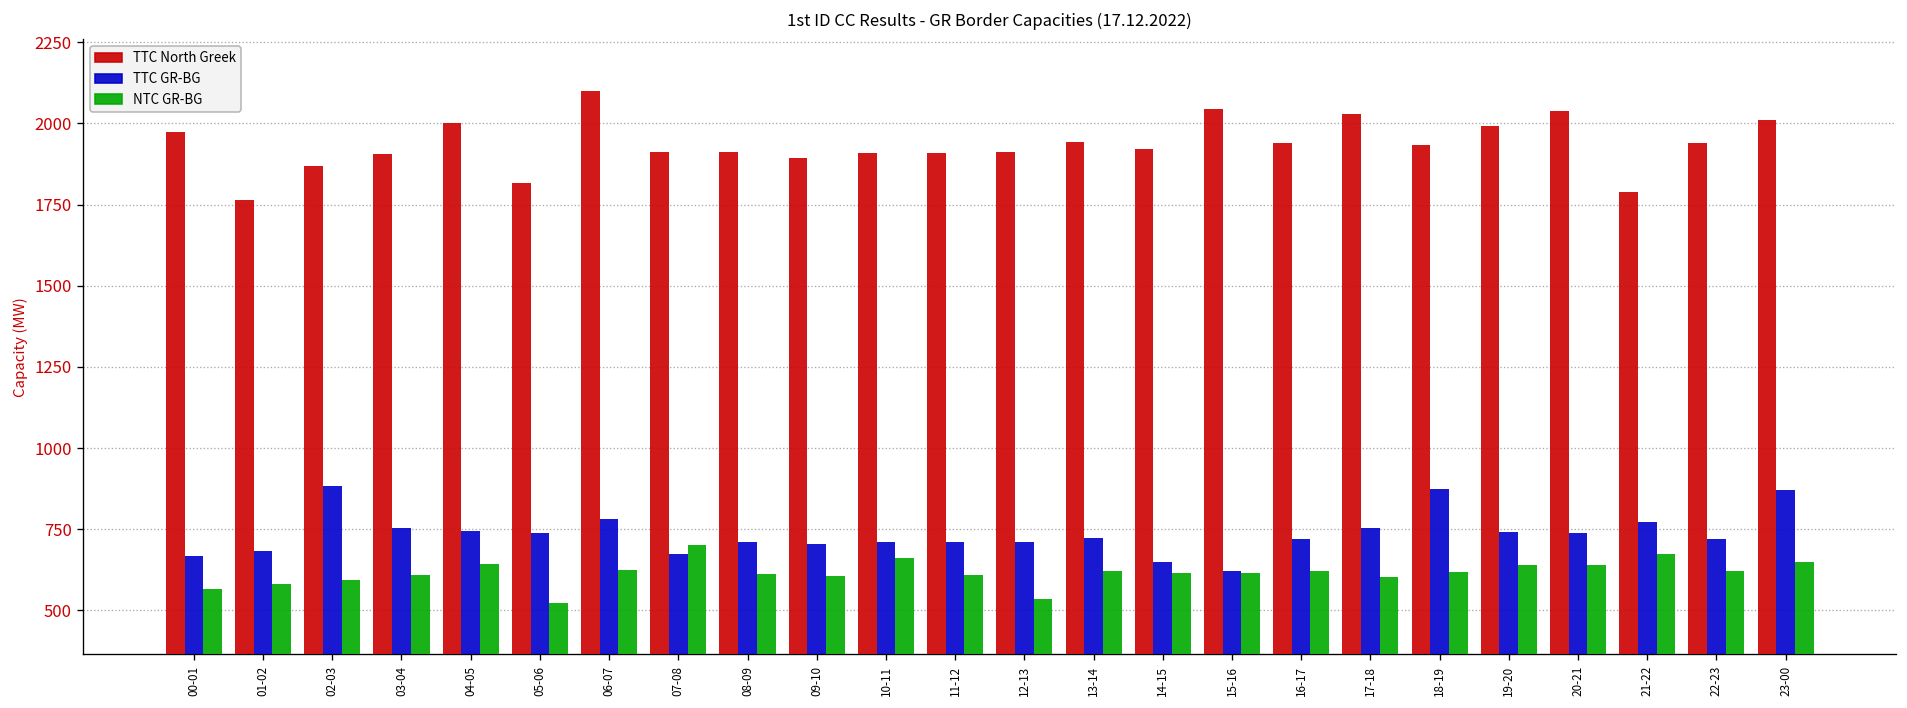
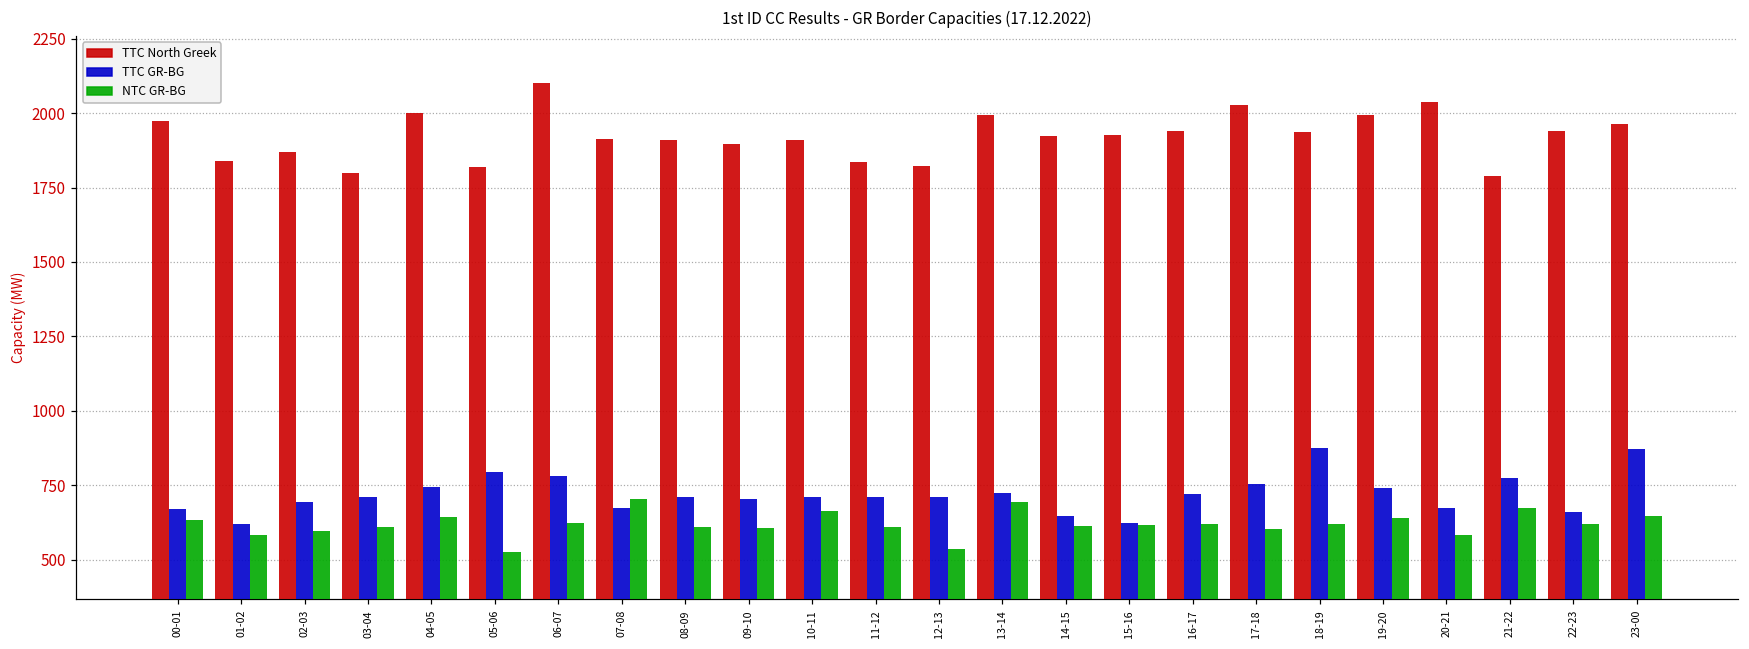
  {
    "TTC North Greek": {
      "00-01": 1970,
-     "01-02": 1760,
+     "01-02": 1840,
      "02-03": 1870,
-     "03-04": 1910,
+     "03-04": 1800,
      "04-05": 2000,
      "05-06": 1820,
      "06-07": 2100,
      "07-08": 1910,
      "08-09": 1910,
      "09-10": 1900,
      "10-11": 1910,
-     "11-12": 1910,
-     "12-13": 1910,
-     "13-14": 1940,
+     "11-12": 1840,
+     "12-13": 1820,
+     "13-14": 1990,
      "14-15": 1920,
-     "15-16": 2040,
+     "15-16": 1930,
      "16-17": 1940,
      "17-18": 2030,
      "18-19": 1940,
      "19-20": 1990,
      "20-21": 2040,
      "21-22": 1790,
      "22-23": 1940,
-     "23-00": 2010
+     "23-00": 1960
    },
    "TTC GR-BG": {
      "00-01": 670,
-     "01-02": 680,
-     "02-03": 880,
-     "03-04": 750,
+     "01-02": 620,
+     "02-03": 700,
+     "03-04": 710,
      "04-05": 740,
-     "05-06": 740,
+     "05-06": 800,
      "06-07": 780,
      "07-08": 680,
      "08-09": 710,
      "09-10": 710,
      "10-11": 710,
      "11-12": 710,
      "12-13": 710,
      "13-14": 720,
      "14-15": 650,
      "15-16": 620,
      "16-17": 720,
      "17-18": 760,
      "18-19": 880,
      "19-20": 740,
-     "20-21": 740,
+     "20-21": 670,
      "21-22": 770,
-     "22-23": 720,
+     "22-23": 660,
      "23-00": 870
    },
    "NTC GR-BG": {
-     "00-01": 570,
+     "00-01": 630,
      "01-02": 580,
      "02-03": 600,
      "03-04": 610,
      "04-05": 640,
      "05-06": 520,
      "06-07": 620,
      "07-08": 700,
      "08-09": 610,
      "09-10": 610,
      "10-11": 660,
      "11-12": 610,
      "12-13": 540,
-     "13-14": 620,
+     "13-14": 700,
      "14-15": 610,
      "15-16": 620,
      "16-17": 620,
      "17-18": 600,
      "18-19": 620,
      "19-20": 640,
-     "20-21": 640,
+     "20-21": 580,
      "21-22": 670,
      "22-23": 620,
      "23-00": 650
    }
  }
